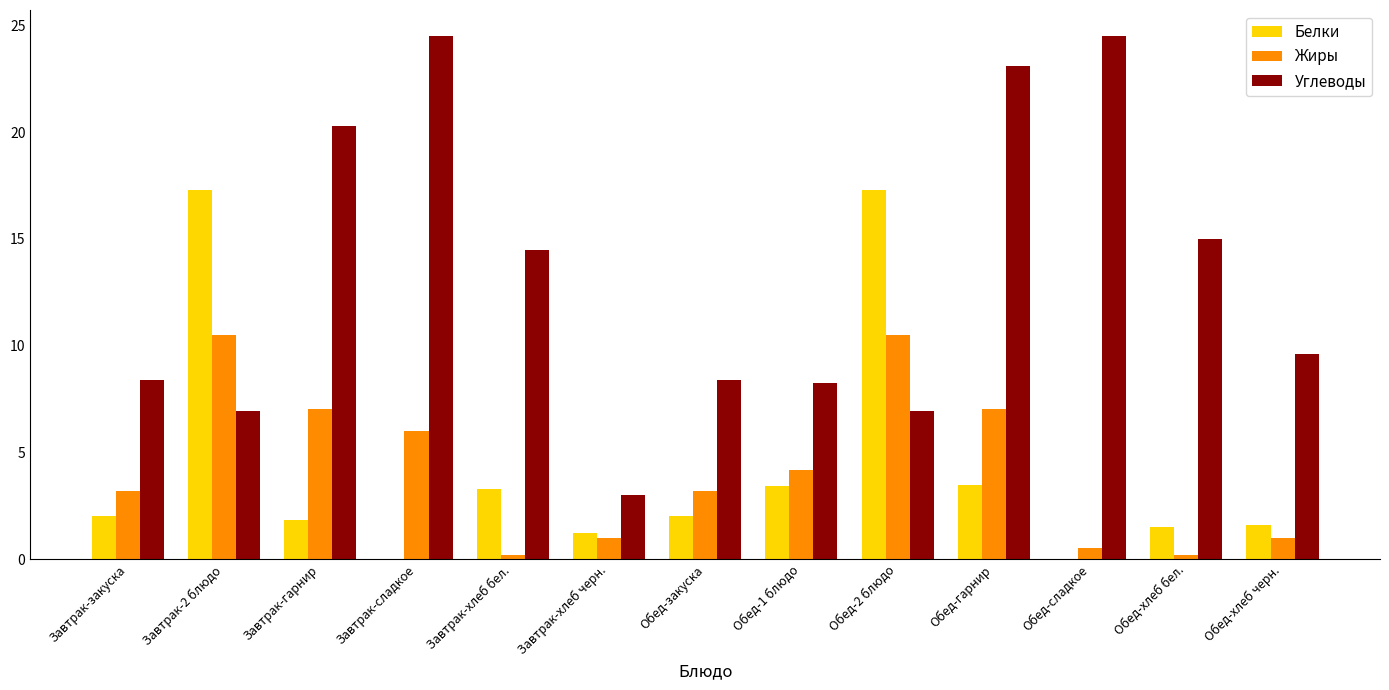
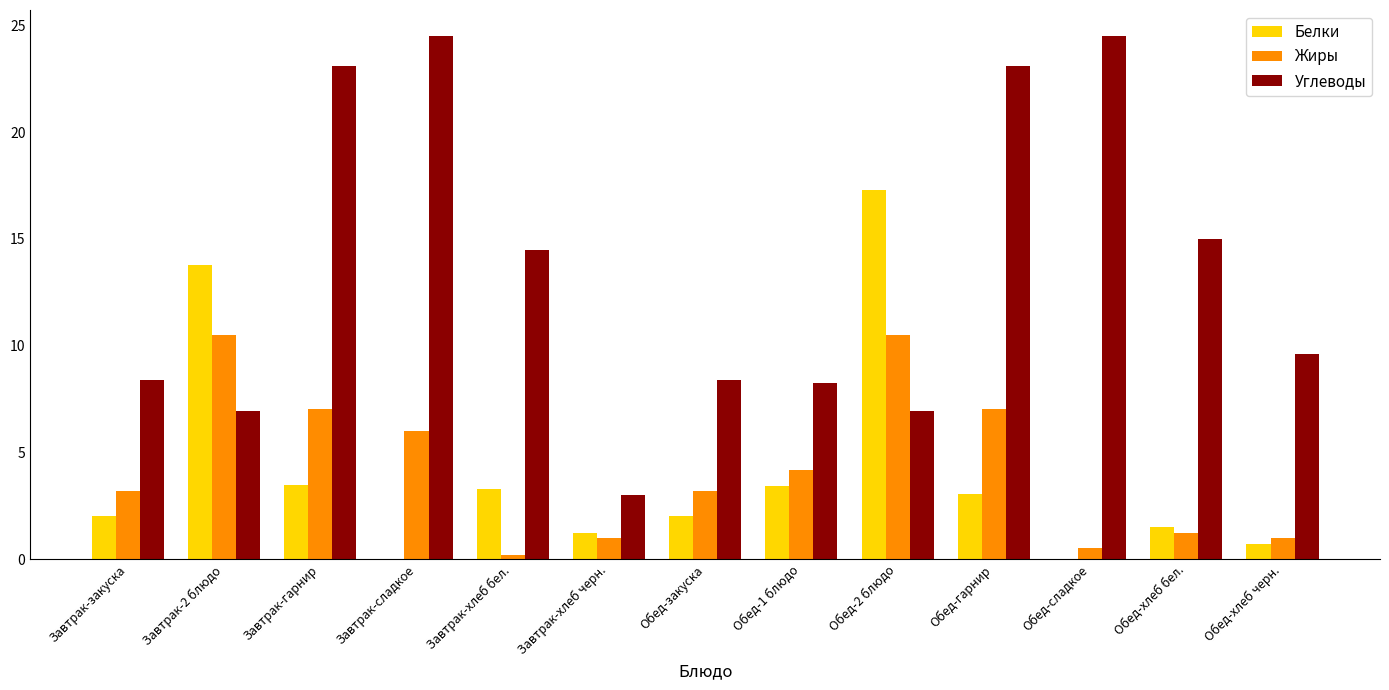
  {
    "Белки": {
      "Завтрак-закуска": 2.0,
-     "Завтрак-2 блюдо": 17.3,
-     "Завтрак-гарнир": 1.8,
+     "Завтрак-2 блюдо": 13.8,
+     "Завтрак-гарнир": 3.5,
      "Завтрак-сладкое": 0.0,
      "Завтрак-хлеб бел.": 3.3,
      "Завтрак-хлеб черн.": 1.2,
      "Обед-закуска": 2.0,
      "Обед-1 блюдо": 3.4,
      "Обед-2 блюдо": 17.3,
-     "Обед-гарнир": 3.5,
+     "Обед-гарнир": 3.1,
      "Обед-сладкое": 0.0,
      "Обед-хлеб бел.": 1.5,
-     "Обед-хлеб черн.": 1.6
+     "Обед-хлеб черн.": 0.7
    },
    "Жиры": {
      "Завтрак-закуска": 3.2,
      "Завтрак-2 блюдо": 10.5,
      "Завтрак-гарнир": 7.0,
      "Завтрак-сладкое": 6.0,
      "Завтрак-хлеб бел.": 0.2,
      "Завтрак-хлеб черн.": 1.0,
      "Обед-закуска": 3.2,
      "Обед-1 блюдо": 4.2,
      "Обед-2 блюдо": 10.5,
      "Обед-гарнир": 7.0,
      "Обед-сладкое": 0.5,
-     "Обед-хлеб бел.": 0.2,
+     "Обед-хлеб бел.": 1.2,
      "Обед-хлеб черн.": 1.0
    },
    "Углеводы": {
      "Завтрак-закуска": 8.4,
      "Завтрак-2 блюдо": 6.9,
-     "Завтрак-гарнир": 20.3,
+     "Завтрак-гарнир": 23.1,
      "Завтрак-сладкое": 24.5,
      "Завтрак-хлеб бел.": 14.5,
      "Завтрак-хлеб черн.": 3.0,
      "Обед-закуска": 8.4,
      "Обед-1 блюдо": 8.2,
      "Обед-2 блюдо": 6.9,
      "Обед-гарнир": 23.1,
      "Обед-сладкое": 24.5,
      "Обед-хлеб бел.": 15.0,
      "Обед-хлеб черн.": 9.6
    }
  }
